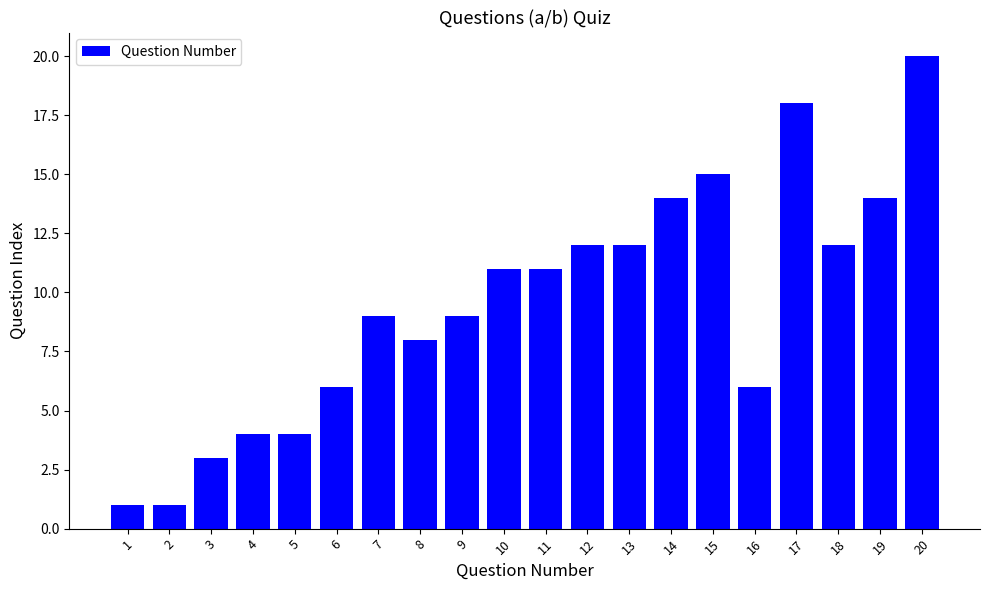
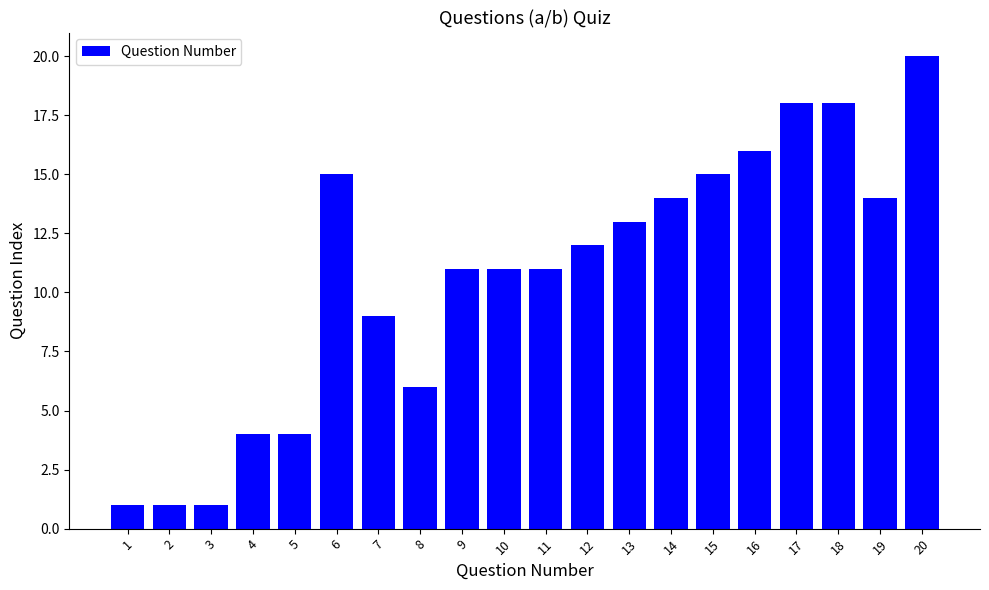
  {
    "1": 1,
    "2": 1,
-   "3": 3,
+   "3": 1,
    "4": 4,
    "5": 4,
-   "6": 6,
+   "6": 15,
    "7": 9,
-   "8": 8,
-   "9": 9,
+   "8": 6,
+   "9": 11,
    "10": 11,
    "11": 11,
    "12": 12,
-   "13": 12,
+   "13": 13,
    "14": 14,
    "15": 15,
-   "16": 6,
+   "16": 16,
    "17": 18,
-   "18": 12,
+   "18": 18,
    "19": 14,
    "20": 20
  }
